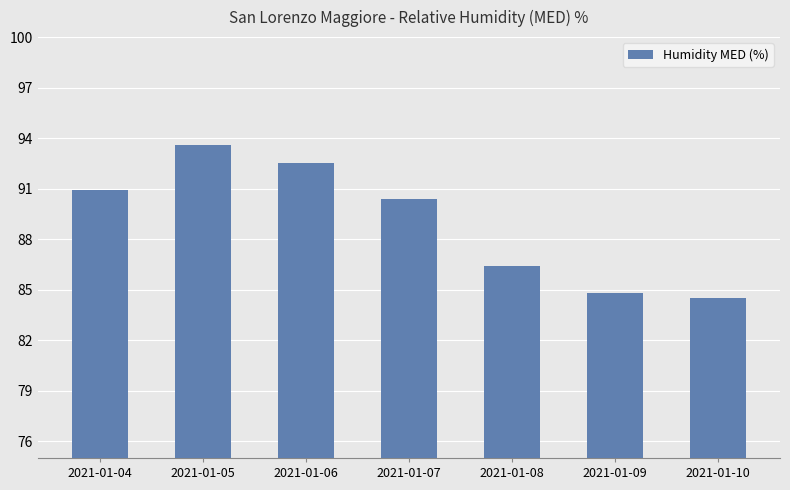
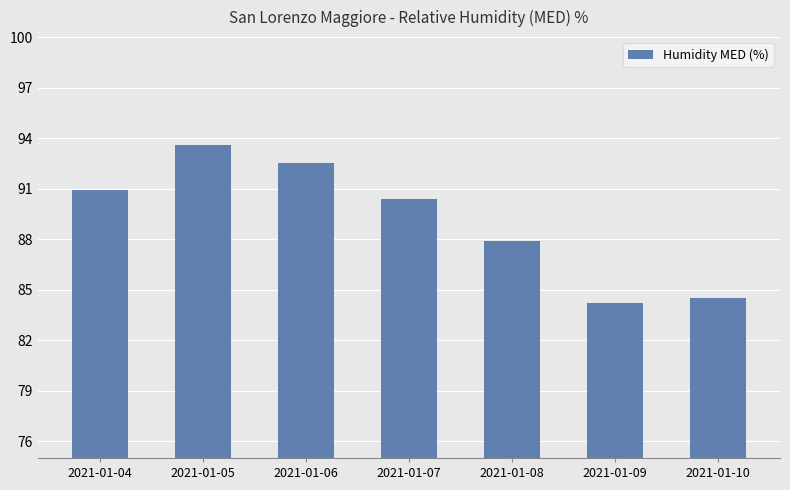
  {
    "2021-01-04": 90.9,
    "2021-01-05": 93.6,
    "2021-01-06": 92.5,
    "2021-01-07": 90.4,
-   "2021-01-08": 86.4,
-   "2021-01-09": 84.8,
+   "2021-01-08": 87.9,
+   "2021-01-09": 84.2,
    "2021-01-10": 84.5
  }
